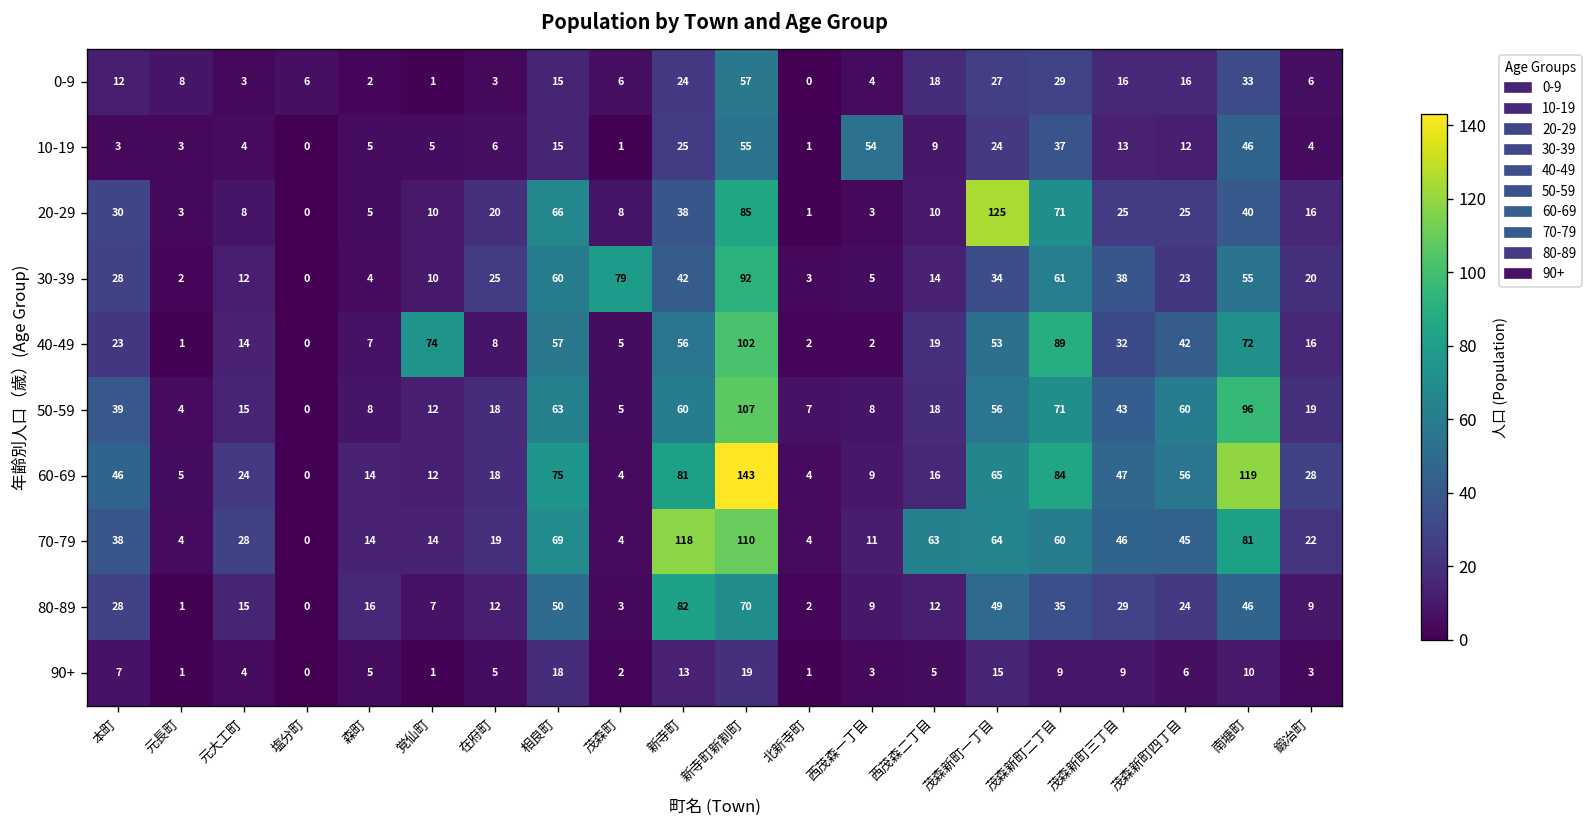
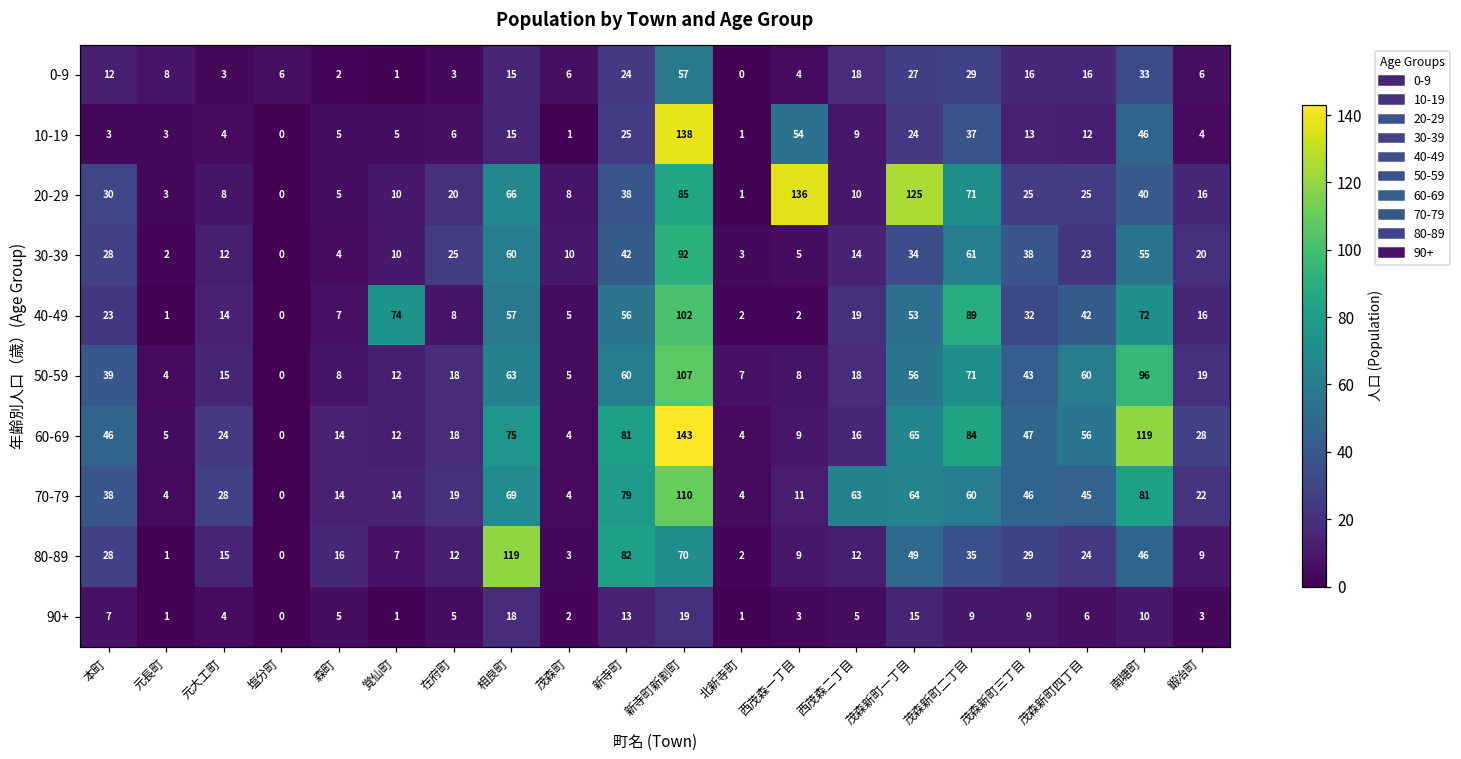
  {
    "0-9": {
      "本町": 12,
      "元長町": 8,
      "元大工町": 3,
      "塩分町": 6,
      "森町": 2,
      "覚仙町": 1,
      "在府町": 3,
      "相良町": 15,
      "茂森町": 6,
      "新寺町": 24,
      "新寺町新割町": 57,
      "北新寺町": 0,
      "西茂森一丁目": 4,
      "西茂森二丁目": 18,
      "茂森新町一丁目": 27,
      "茂森新町二丁目": 29,
      "茂森新町三丁目": 16,
      "茂森新町四丁目": 16,
      "南塘町": 33,
      "鍛冶町": 6
    },
    "10-19": {
      "本町": 3,
      "元長町": 3,
      "元大工町": 4,
      "塩分町": 0,
      "森町": 5,
      "覚仙町": 5,
      "在府町": 6,
      "相良町": 15,
      "茂森町": 1,
      "新寺町": 25,
-     "新寺町新割町": 55,
+     "新寺町新割町": 138,
      "北新寺町": 1,
      "西茂森一丁目": 54,
      "西茂森二丁目": 9,
      "茂森新町一丁目": 24,
      "茂森新町二丁目": 37,
      "茂森新町三丁目": 13,
      "茂森新町四丁目": 12,
      "南塘町": 46,
      "鍛冶町": 4
    },
    "20-29": {
      "本町": 30,
      "元長町": 3,
      "元大工町": 8,
      "塩分町": 0,
      "森町": 5,
      "覚仙町": 10,
      "在府町": 20,
      "相良町": 66,
      "茂森町": 8,
      "新寺町": 38,
      "新寺町新割町": 85,
      "北新寺町": 1,
-     "西茂森一丁目": 3,
+     "西茂森一丁目": 136,
      "西茂森二丁目": 10,
      "茂森新町一丁目": 125,
      "茂森新町二丁目": 71,
      "茂森新町三丁目": 25,
      "茂森新町四丁目": 25,
      "南塘町": 40,
      "鍛冶町": 16
    },
    "30-39": {
      "本町": 28,
      "元長町": 2,
      "元大工町": 12,
      "塩分町": 0,
      "森町": 4,
      "覚仙町": 10,
      "在府町": 25,
      "相良町": 60,
-     "茂森町": 79,
+     "茂森町": 10,
      "新寺町": 42,
      "新寺町新割町": 92,
      "北新寺町": 3,
      "西茂森一丁目": 5,
      "西茂森二丁目": 14,
      "茂森新町一丁目": 34,
      "茂森新町二丁目": 61,
      "茂森新町三丁目": 38,
      "茂森新町四丁目": 23,
      "南塘町": 55,
      "鍛冶町": 20
    },
    "40-49": {
      "本町": 23,
      "元長町": 1,
      "元大工町": 14,
      "塩分町": 0,
      "森町": 7,
      "覚仙町": 74,
      "在府町": 8,
      "相良町": 57,
      "茂森町": 5,
      "新寺町": 56,
      "新寺町新割町": 102,
      "北新寺町": 2,
      "西茂森一丁目": 2,
      "西茂森二丁目": 19,
      "茂森新町一丁目": 53,
      "茂森新町二丁目": 89,
      "茂森新町三丁目": 32,
      "茂森新町四丁目": 42,
      "南塘町": 72,
      "鍛冶町": 16
    },
    "50-59": {
      "本町": 39,
      "元長町": 4,
      "元大工町": 15,
      "塩分町": 0,
      "森町": 8,
      "覚仙町": 12,
      "在府町": 18,
      "相良町": 63,
      "茂森町": 5,
      "新寺町": 60,
      "新寺町新割町": 107,
      "北新寺町": 7,
      "西茂森一丁目": 8,
      "西茂森二丁目": 18,
      "茂森新町一丁目": 56,
      "茂森新町二丁目": 71,
      "茂森新町三丁目": 43,
      "茂森新町四丁目": 60,
      "南塘町": 96,
      "鍛冶町": 19
    },
    "60-69": {
      "本町": 46,
      "元長町": 5,
      "元大工町": 24,
      "塩分町": 0,
      "森町": 14,
      "覚仙町": 12,
      "在府町": 18,
      "相良町": 75,
      "茂森町": 4,
      "新寺町": 81,
      "新寺町新割町": 143,
      "北新寺町": 4,
      "西茂森一丁目": 9,
      "西茂森二丁目": 16,
      "茂森新町一丁目": 65,
      "茂森新町二丁目": 84,
      "茂森新町三丁目": 47,
      "茂森新町四丁目": 56,
      "南塘町": 119,
      "鍛冶町": 28
    },
    "70-79": {
      "本町": 38,
      "元長町": 4,
      "元大工町": 28,
      "塩分町": 0,
      "森町": 14,
      "覚仙町": 14,
      "在府町": 19,
      "相良町": 69,
      "茂森町": 4,
-     "新寺町": 118,
+     "新寺町": 79,
      "新寺町新割町": 110,
      "北新寺町": 4,
      "西茂森一丁目": 11,
      "西茂森二丁目": 63,
      "茂森新町一丁目": 64,
      "茂森新町二丁目": 60,
      "茂森新町三丁目": 46,
      "茂森新町四丁目": 45,
      "南塘町": 81,
      "鍛冶町": 22
    },
    "80-89": {
      "本町": 28,
      "元長町": 1,
      "元大工町": 15,
      "塩分町": 0,
      "森町": 16,
      "覚仙町": 7,
      "在府町": 12,
-     "相良町": 50,
+     "相良町": 119,
      "茂森町": 3,
      "新寺町": 82,
      "新寺町新割町": 70,
      "北新寺町": 2,
      "西茂森一丁目": 9,
      "西茂森二丁目": 12,
      "茂森新町一丁目": 49,
      "茂森新町二丁目": 35,
      "茂森新町三丁目": 29,
      "茂森新町四丁目": 24,
      "南塘町": 46,
      "鍛冶町": 9
    },
    "90+": {
      "本町": 7,
      "元長町": 1,
      "元大工町": 4,
      "塩分町": 0,
      "森町": 5,
      "覚仙町": 1,
      "在府町": 5,
      "相良町": 18,
      "茂森町": 2,
      "新寺町": 13,
      "新寺町新割町": 19,
      "北新寺町": 1,
      "西茂森一丁目": 3,
      "西茂森二丁目": 5,
      "茂森新町一丁目": 15,
      "茂森新町二丁目": 9,
      "茂森新町三丁目": 9,
      "茂森新町四丁目": 6,
      "南塘町": 10,
      "鍛冶町": 3
    }
  }
